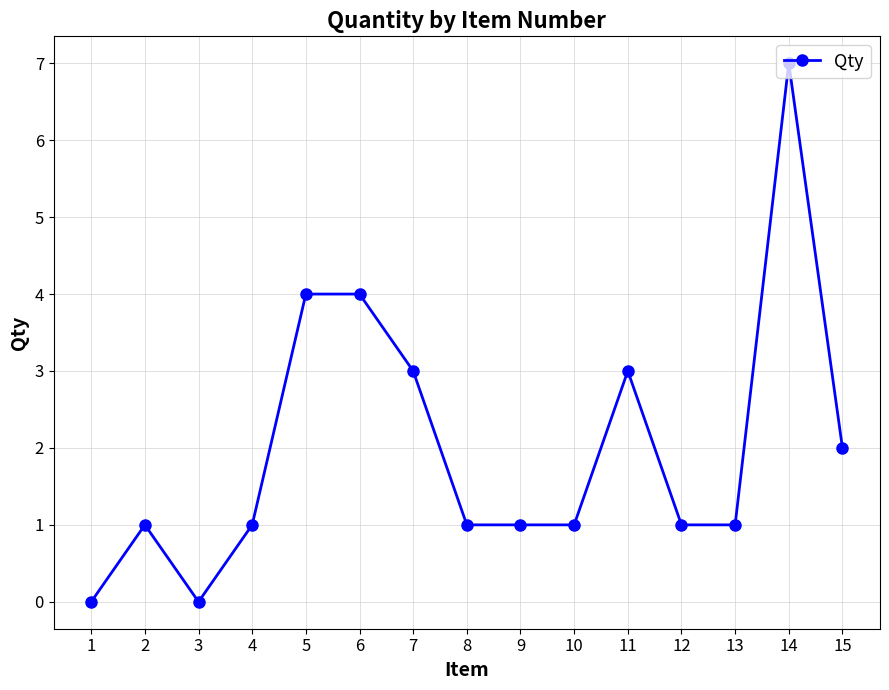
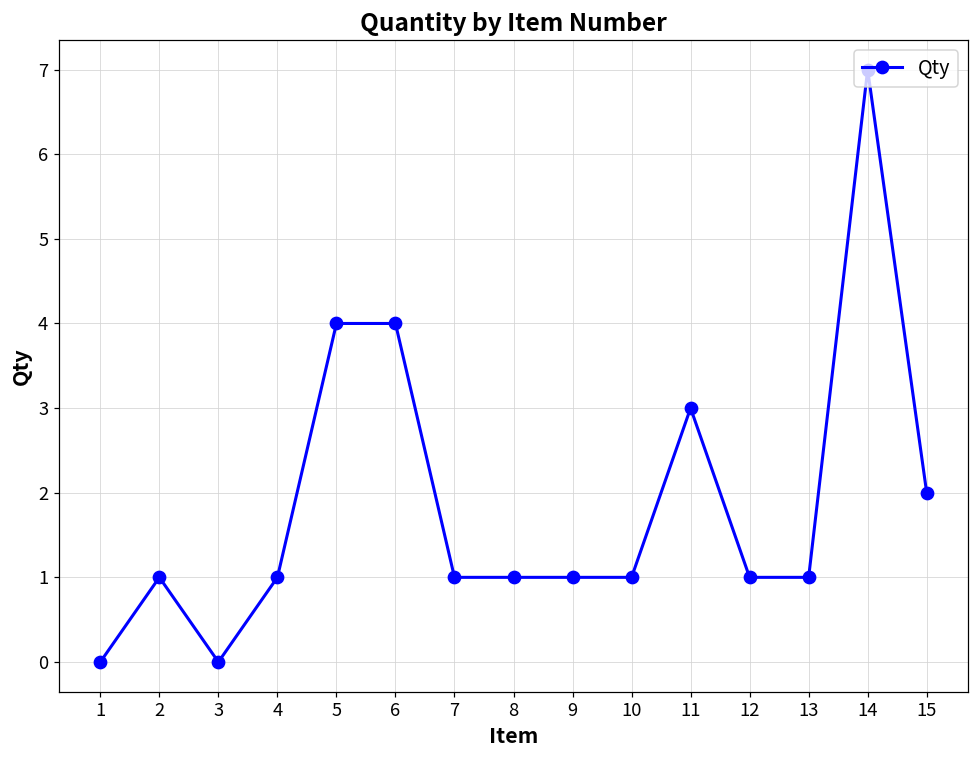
  {
    "1": 0,
    "2": 1,
    "3": 0,
    "4": 1,
    "5": 4,
    "6": 4,
-   "7": 3,
+   "7": 1,
    "8": 1,
    "9": 1,
    "10": 1,
    "11": 3,
    "12": 1,
    "13": 1,
    "15": 2
  }
